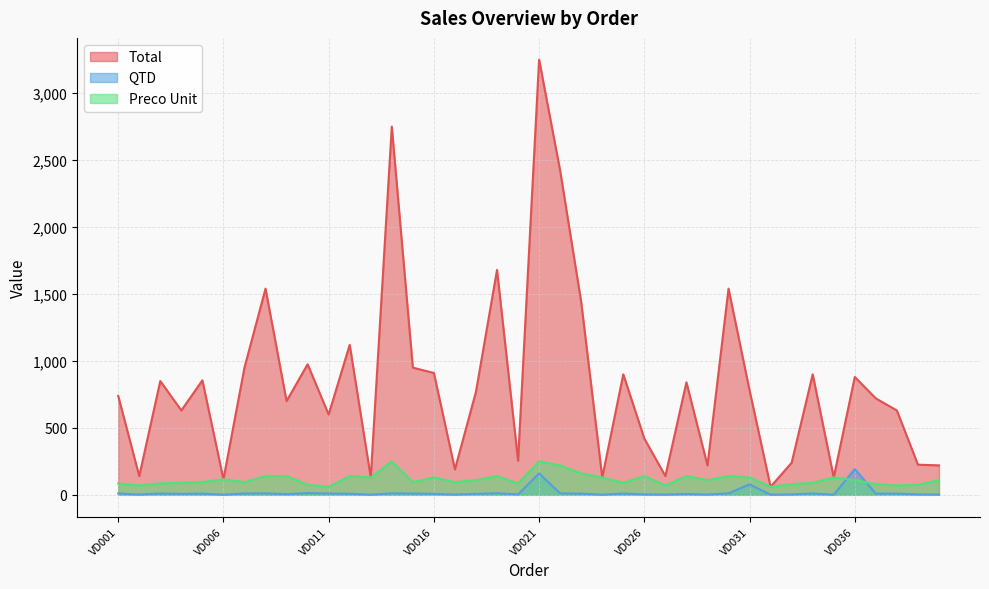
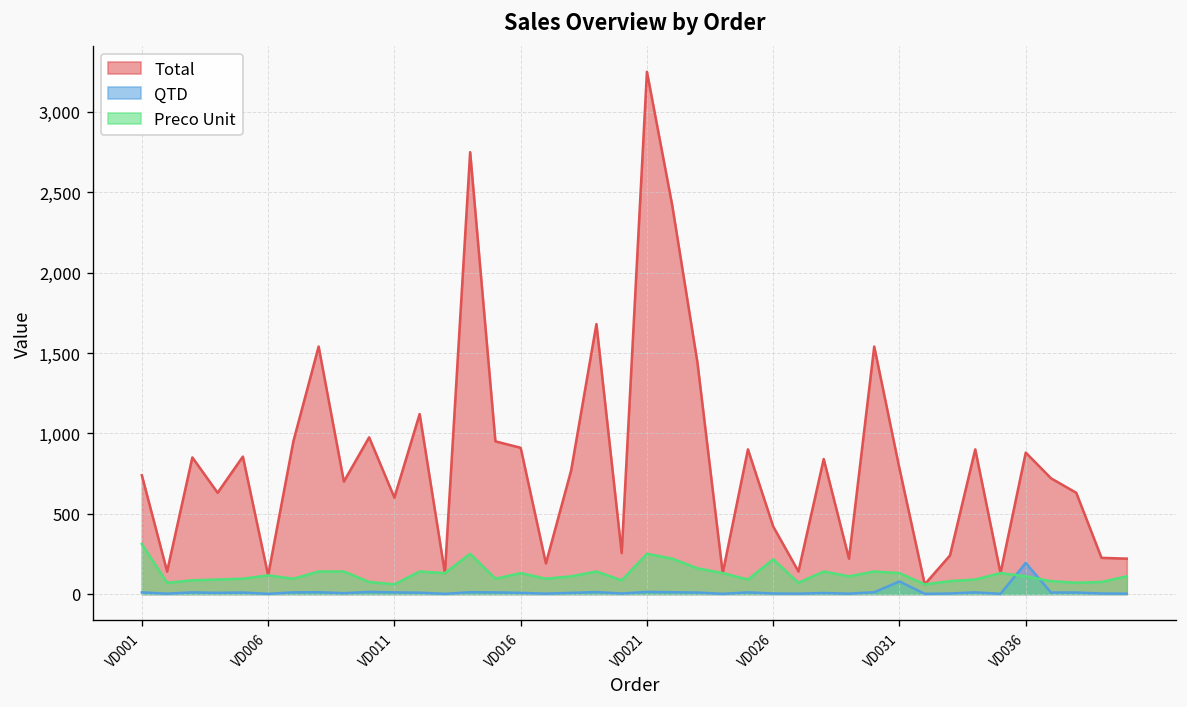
  {
    "Total": {
      "VD001": "740",
      "VD011": "600",
      "VD016": "910",
      "VD021": "3,250",
      "VD026": "420",
      "VD031": "780",
      "VD036": "880"
    },
    "QTD": {
      "VD001": "10",
      "VD006": "0",
      "VD011": "10",
      "VD016": "10",
-     "VD021": "160",
+     "VD021": "10",
      "VD026": "0",
      "VD031": "80",
      "VD036": "190"
    },
    "Preco Unit": {
-     "VD001": "90",
+     "VD001": "310",
      "VD011": "60",
      "VD016": "130",
      "VD021": "250",
-     "VD026": "140",
+     "VD026": "220",
      "VD031": "130",
      "VD036": "110"
    }
  }
